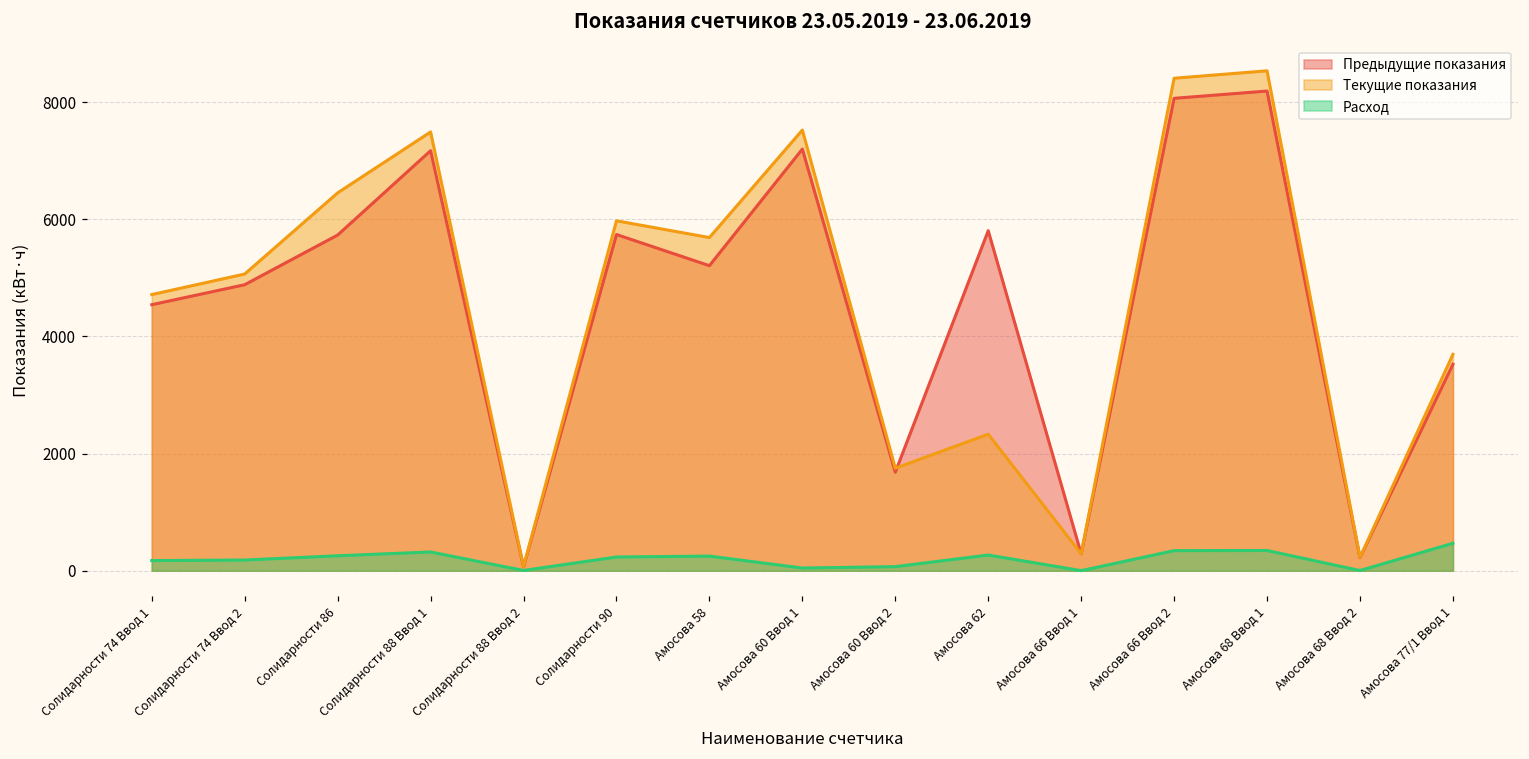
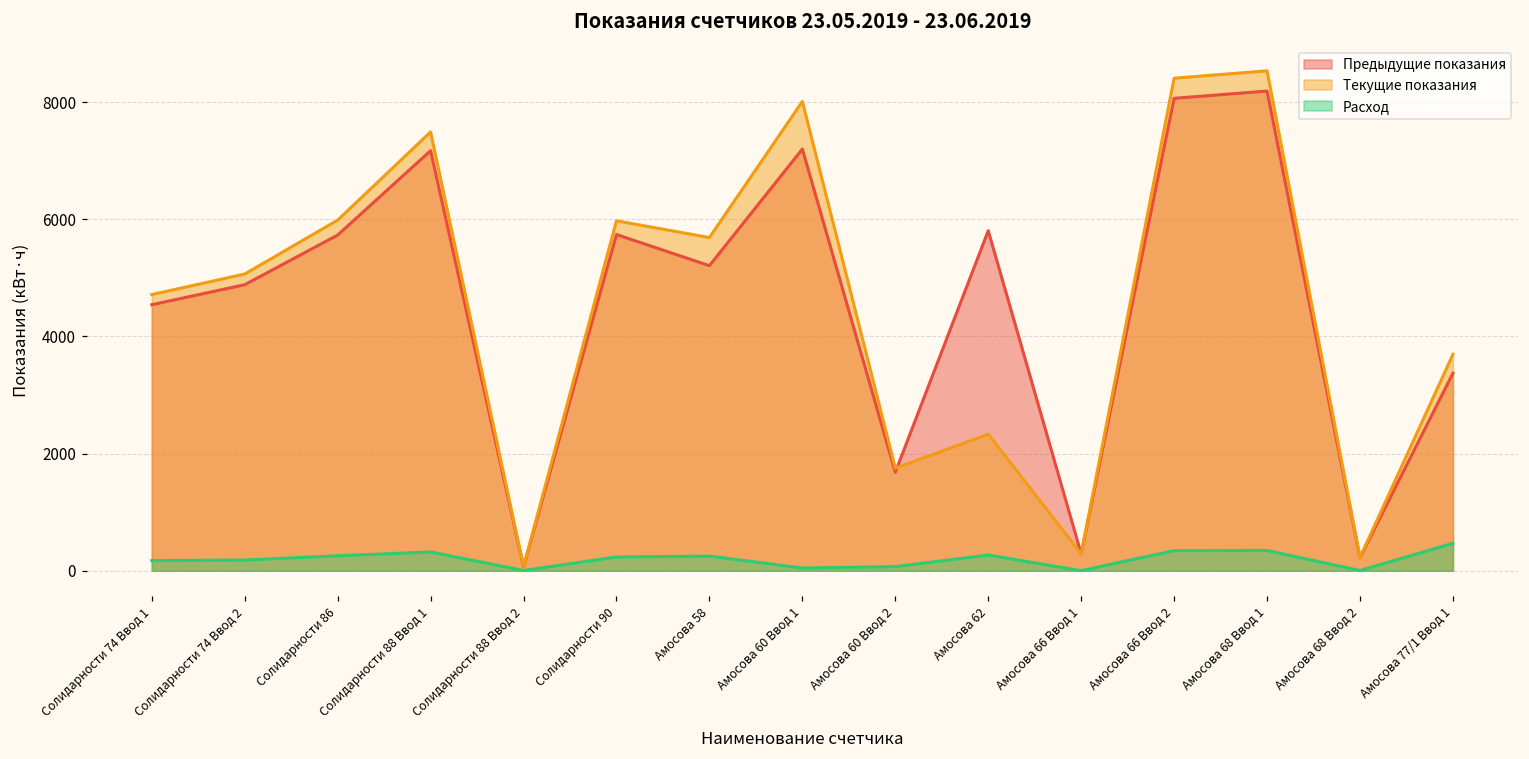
  {
    "Предыдущие показания": {
      "Солидарности 74 Ввод 1": 4500,
      "Солидарности 74 Ввод 2": 4900,
      "Солидарности 86": 5700,
      "Солидарности 88 Ввод 1": 7200,
      "Солидарности 90": 5700,
      "Амосова 58": 5200,
      "Амосова 60 Ввод 1": 7200,
      "Амосова 60 Ввод 2": 1700,
      "Амосова 62": 5800,
      "Амосова 66 Ввод 2": 8100,
      "Амосова 68 Ввод 1": 8200,
-     "Амосова 77/1 Ввод 1": 3500
+     "Амосова 77/1 Ввод 1": 3400
    },
    "Текущие показания": {
      "Солидарности 74 Ввод 1": 4700,
      "Солидарности 74 Ввод 2": 5100,
-     "Солидарности 86": 6500,
+     "Солидарности 86": 6000,
      "Солидарности 88 Ввод 1": 7500,
      "Солидарности 90": 6000,
      "Амосова 58": 5700,
-     "Амосова 60 Ввод 1": 7500,
+     "Амосова 60 Ввод 1": 8000,
      "Амосова 60 Ввод 2": 1800,
      "Амосова 62": 2300,
      "Амосова 66 Ввод 2": 8400,
      "Амосова 68 Ввод 1": 8500,
      "Амосова 77/1 Ввод 1": 3700
    },
    "Расход": {
      "Солидарности 74 Ввод 1": 200,
      "Солидарности 74 Ввод 2": 200,
      "Солидарности 86": 300,
      "Солидарности 88 Ввод 1": 300,
      "Солидарности 88 Ввод 2": 0,
      "Солидарности 90": 200,
      "Амосова 58": 200,
      "Амосова 60 Ввод 1": 0,
      "Амосова 60 Ввод 2": 100,
      "Амосова 62": 300,
      "Амосова 66 Ввод 1": 0,
      "Амосова 66 Ввод 2": 300,
      "Амосова 68 Ввод 1": 300,
      "Амосова 68 Ввод 2": 0,
      "Амосова 77/1 Ввод 1": 500
    }
  }
